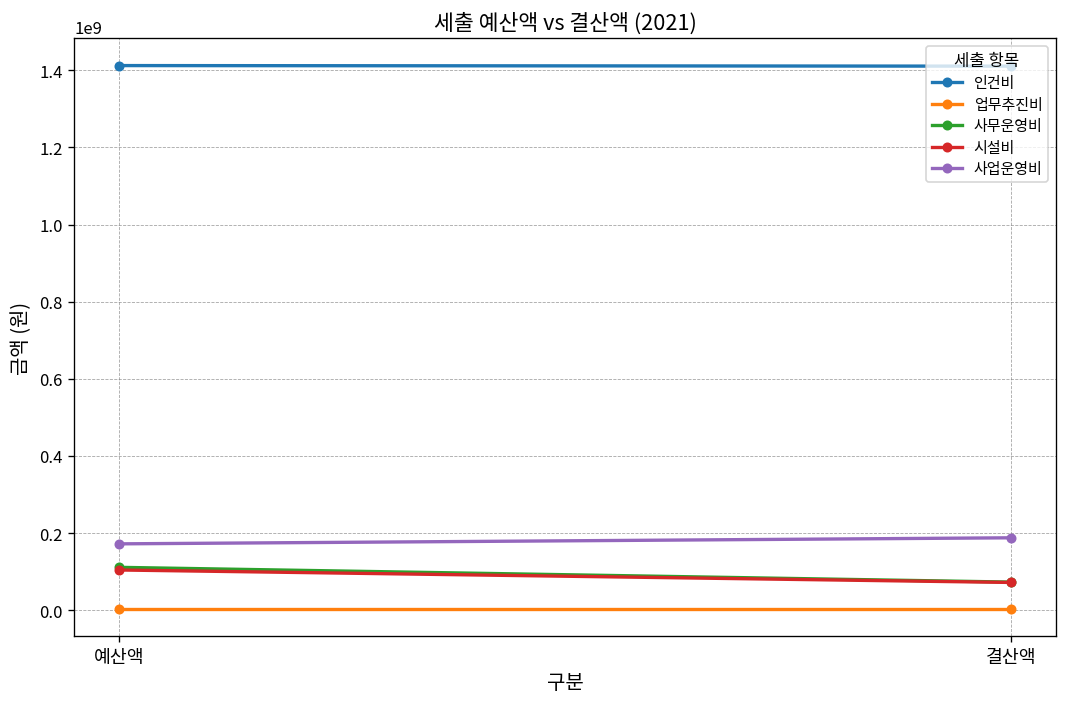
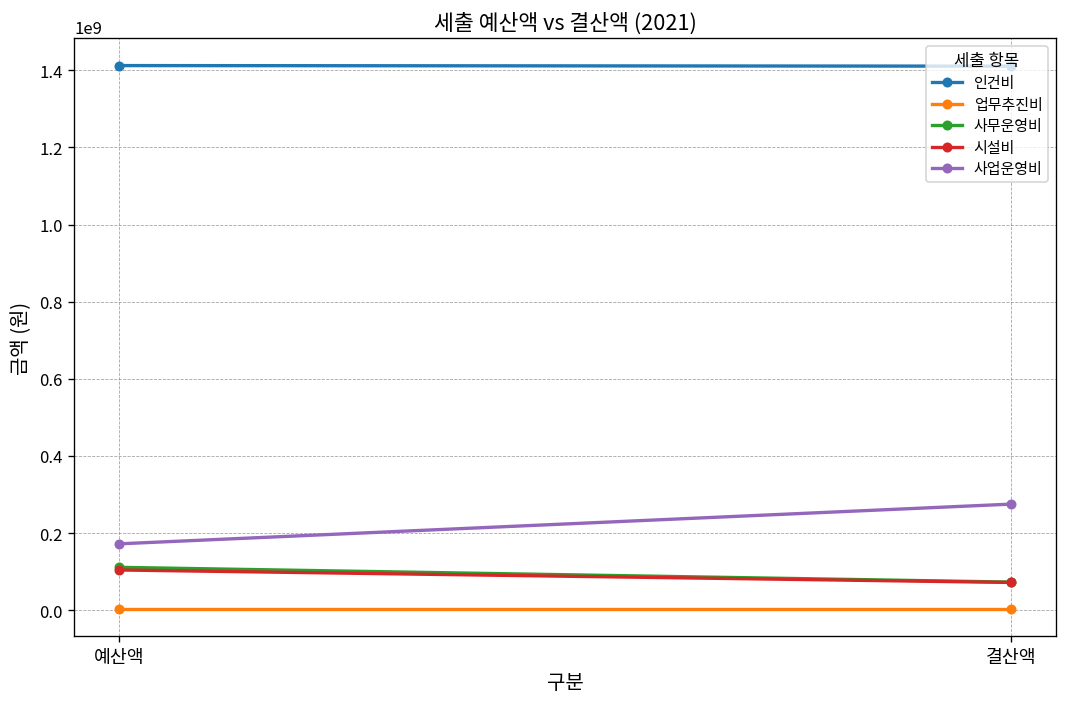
  {
    "인건비": {
      "예산액": 1410000000
    },
    "업무추진비": {
      "예산액": 0,
      "결산액": 0
    },
    "사업운영비": {
      "예산액": 170000000,
-     "결산액": 190000000
+     "결산액": 280000000
    }
  }
